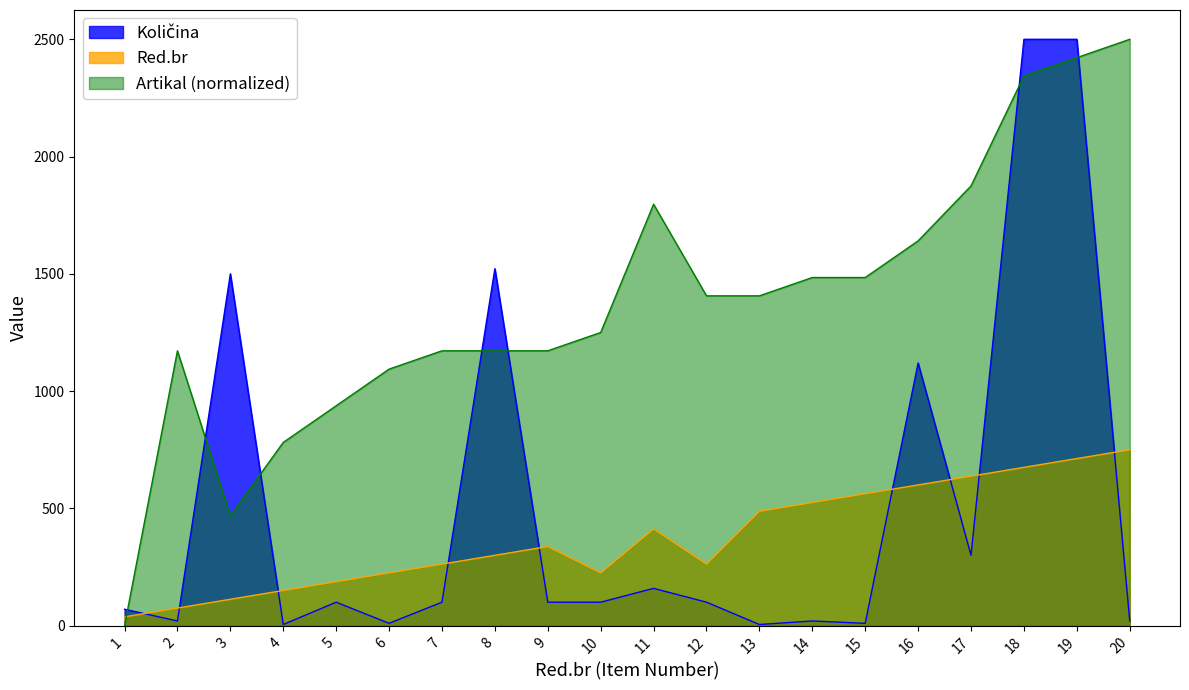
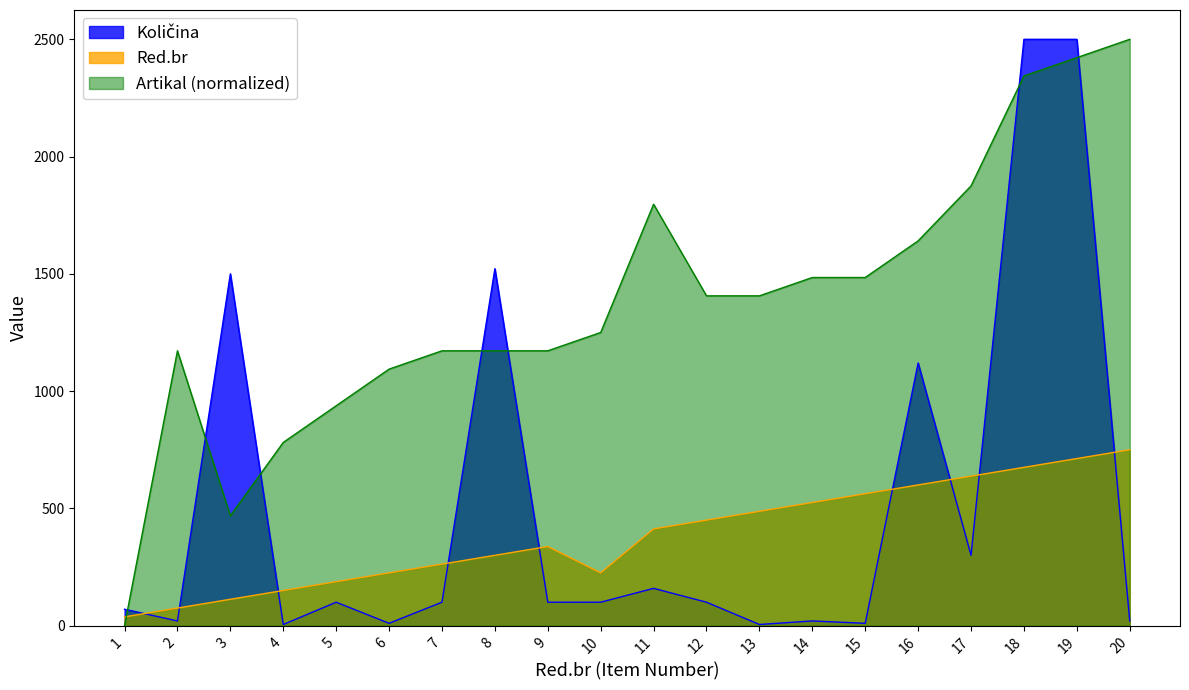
  {
    "Količina": {
      "1": 70,
      "2": 20,
      "3": 1500,
      "4": 10,
      "5": 100,
      "6": 10,
      "7": 100,
      "8": 1520,
      "9": 100,
      "10": 100,
      "11": 160,
      "12": 100,
      "13": 10,
      "14": 20,
      "15": 10,
      "16": 1120,
      "17": 300,
      "18": 2500,
      "19": 2500,
      "20": 20
    },
    "Red.br": {
      "1": 40,
      "2": 80,
      "3": 110,
      "4": 150,
      "5": 190,
      "6": 230,
      "7": 260,
      "8": 300,
      "9": 340,
      "10": 230,
      "11": 410,
-     "12": 260,
+     "12": 450,
      "13": 490,
      "14": 530,
      "15": 560,
      "16": 600,
      "17": 640,
      "18": 680,
      "19": 710,
      "20": 750
    },
    "Artikal (normalized)": {
      "1": 0,
      "2": 1170,
      "3": 470,
      "4": 780,
      "5": 940,
      "6": 1090,
      "7": 1170,
      "8": 1170,
      "9": 1170,
      "10": 1250,
      "11": 1800,
      "12": 1410,
      "13": 1410,
      "14": 1480,
      "15": 1480,
      "16": 1640,
      "17": 1880,
      "18": 2340,
      "19": 2420,
      "20": 2500
    }
  }
